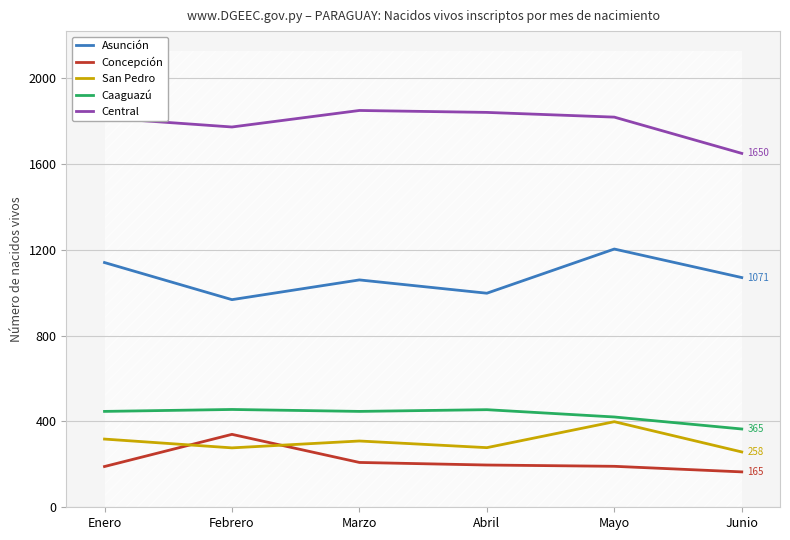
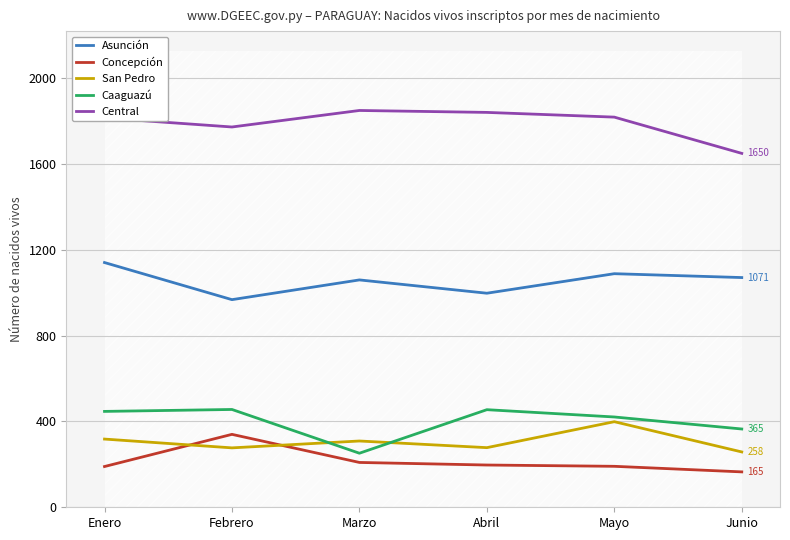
  {
    "Asunción": {
      "Enero": 1140,
      "Febrero": 970,
      "Marzo": 1060,
      "Abril": 1000,
-     "Mayo": 1200
+     "Mayo": 1090
    },
    "Concepción": {
      "Junio": 165
    },
    "San Pedro": {
      "Junio": 258
    },
    "Caaguazú": {
      "Enero": 450,
      "Febrero": 460,
-     "Marzo": 450,
+     "Marzo": 250,
      "Abril": 460,
      "Mayo": 420
    },
    "Central": {
      "Junio": 1650
    }
  }
